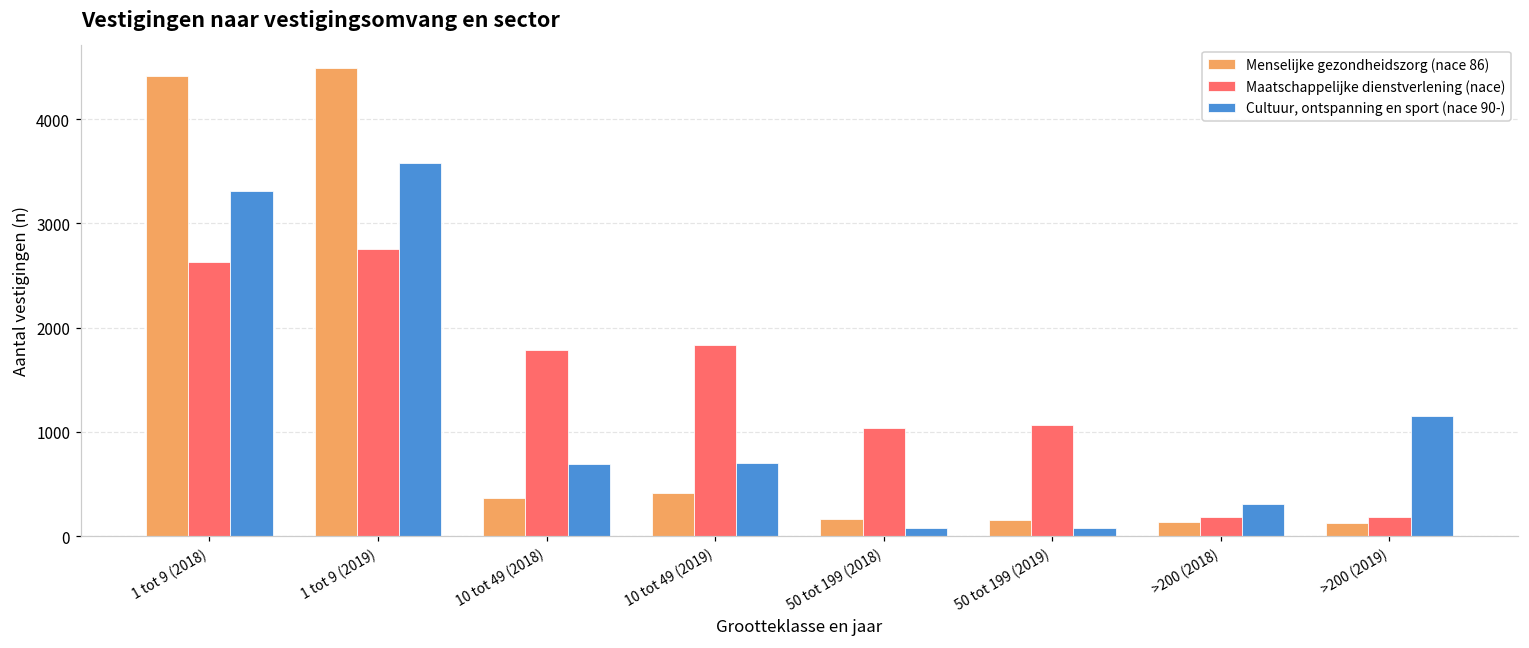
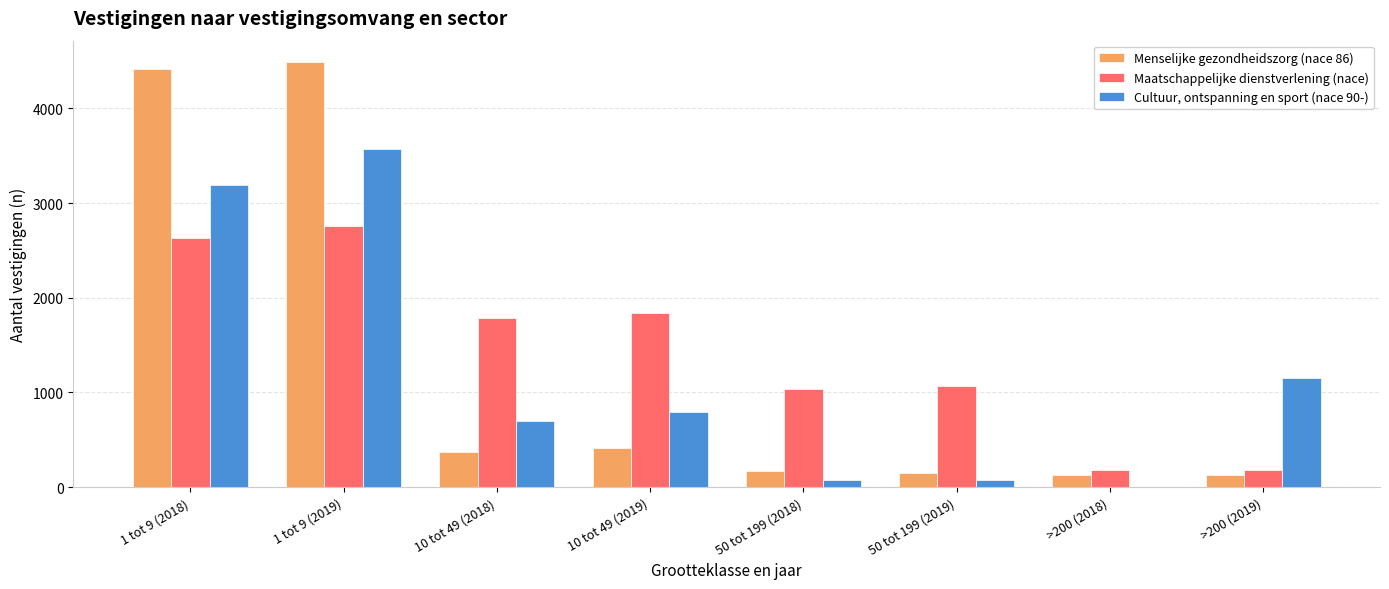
  {
    "Cultuur, ontspanning en sport (nace 90-)": {
-     "1 tot 9 (2018)": 3300,
+     "1 tot 9 (2018)": 3200,
      "1 tot 9 (2019)": 3600,
      "10 tot 49 (2018)": 700,
-     "10 tot 49 (2019)": 700,
+     "10 tot 49 (2019)": 800,
      "50 tot 199 (2018)": 100,
      "50 tot 199 (2019)": 100,
-     ">200 (2018)": 300,
+     ">200 (2018)": 0,
      ">200 (2019)": 1100
    }
  }
